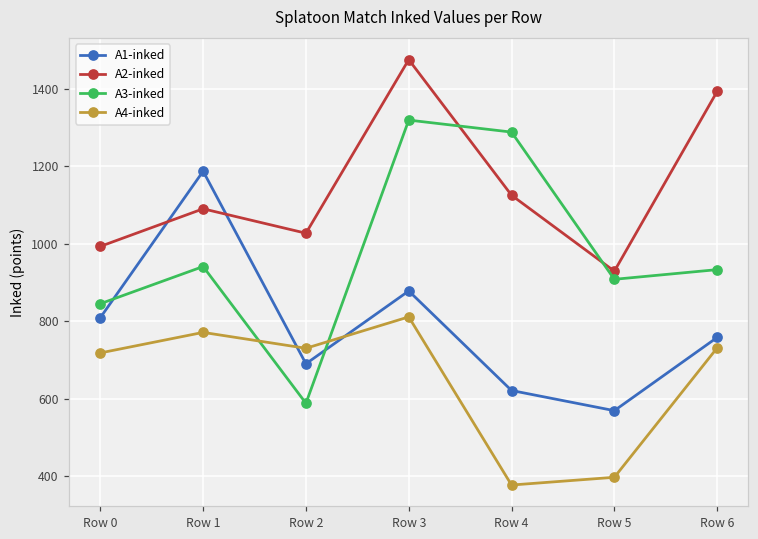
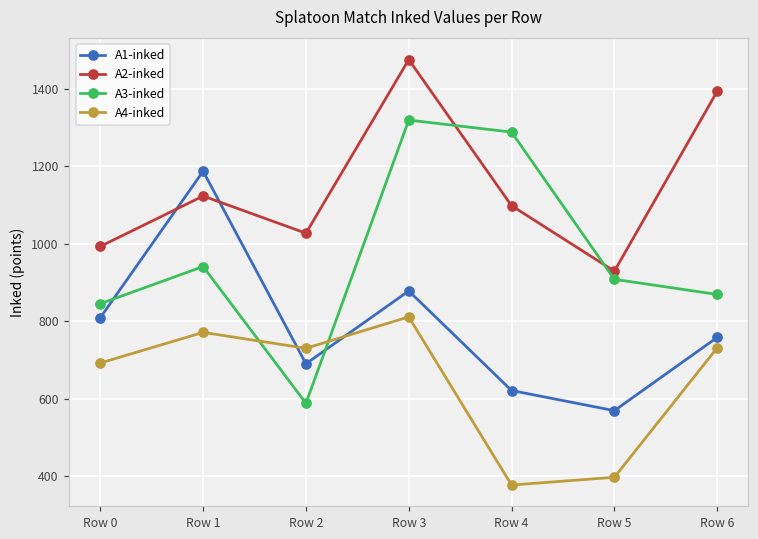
  {
    "A1-inked": {
      "Row 0": 810,
      "Row 1": 1190,
      "Row 2": 690,
      "Row 3": 880,
      "Row 4": 620,
      "Row 5": 570,
      "Row 6": 760
    },
    "A2-inked": {
      "Row 0": 990,
-     "Row 1": 1090,
+     "Row 1": 1120,
      "Row 2": 1030,
      "Row 3": 1480,
-     "Row 4": 1130,
+     "Row 4": 1100,
      "Row 5": 930,
      "Row 6": 1390
    },
    "A3-inked": {
      "Row 0": 850,
      "Row 1": 940,
      "Row 2": 590,
      "Row 3": 1320,
      "Row 4": 1290,
      "Row 5": 910,
-     "Row 6": 930
+     "Row 6": 870
    },
    "A4-inked": {
-     "Row 0": 720,
+     "Row 0": 690,
      "Row 1": 770,
      "Row 2": 730,
      "Row 3": 810,
      "Row 4": 380,
      "Row 5": 400,
      "Row 6": 730
    }
  }
